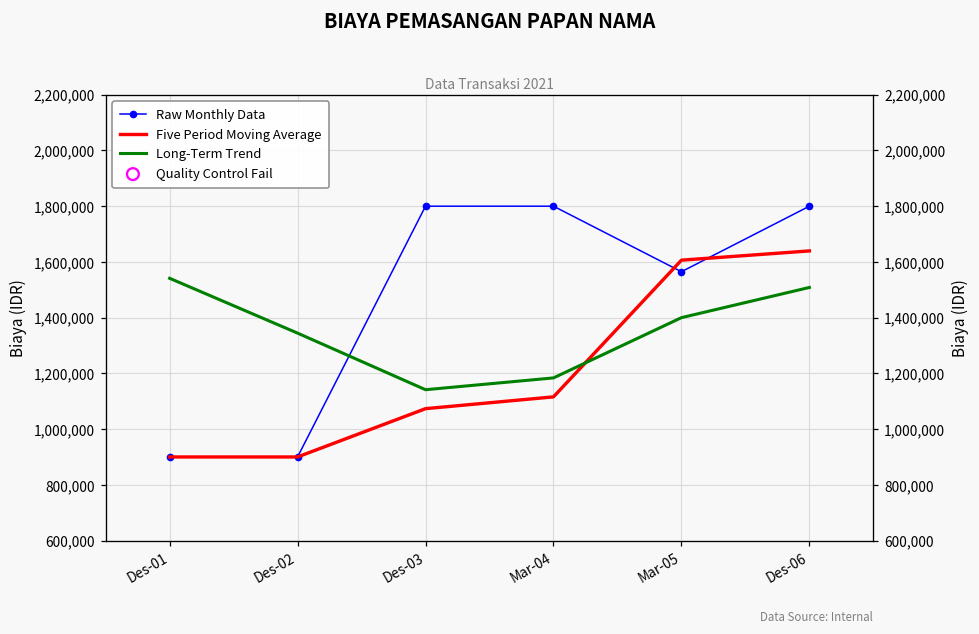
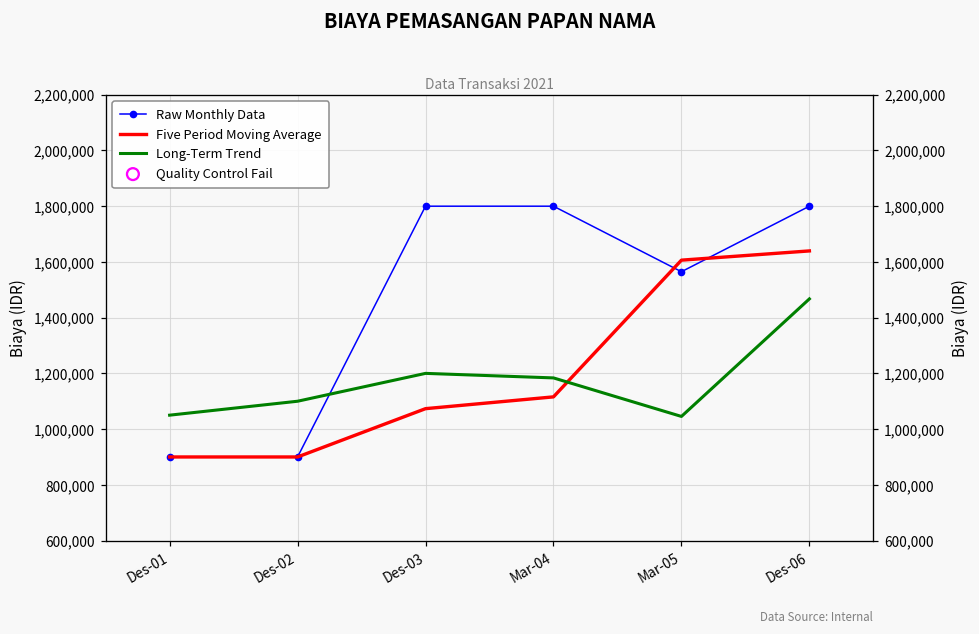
  {
    "Raw Monthly Data": {
      "Des-03": "1,800,000",
      "Mar-04": "1,800,000",
      "Mar-05": "1,560,000",
      "Des-06": "1,800,000"
    },
    "Five Period Moving Average": {
      "Des-03": "1,070,000",
      "Mar-04": "1,120,000",
      "Mar-05": "1,610,000",
      "Des-06": "1,640,000"
    },
    "Long-Term Trend": {
-     "Des-01": "1,540,000",
-     "Des-02": "1,340,000",
-     "Des-03": "1,140,000",
+     "Des-01": "1,050,000",
+     "Des-02": "1,100,000",
+     "Des-03": "1,200,000",
      "Mar-04": "1,180,000",
-     "Mar-05": "1,400,000",
-     "Des-06": "1,510,000"
+     "Mar-05": "1,050,000",
+     "Des-06": "1,470,000"
    }
  }
